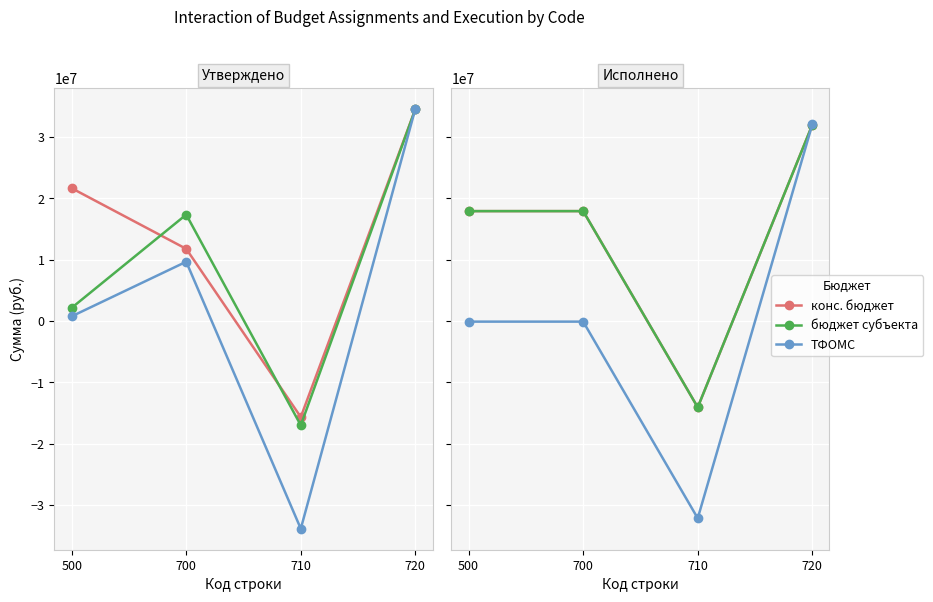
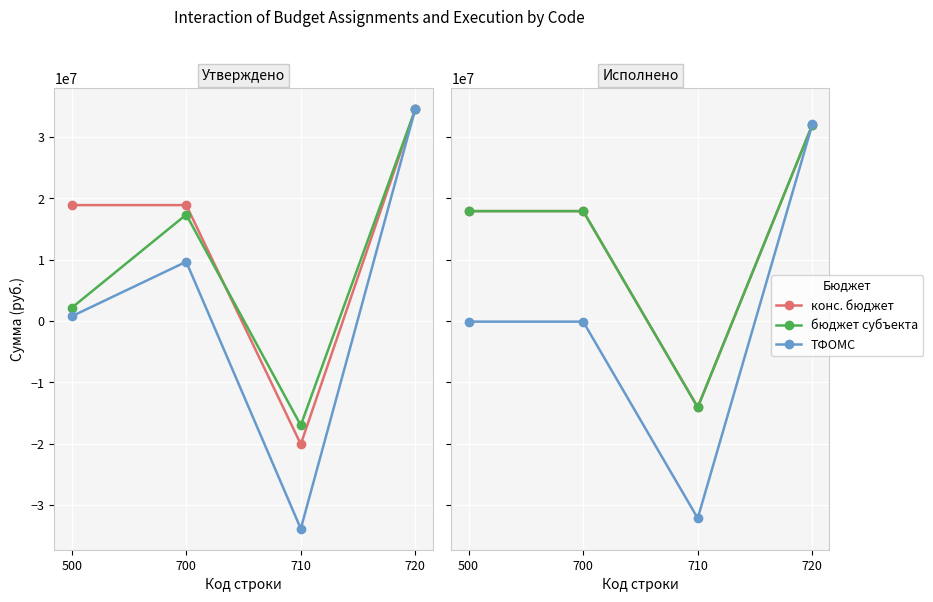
  {
    "Утверждено": {
      "конс. бюджет": {
-       "500": 22000000,
-       "700": 12000000,
-       "710": -16000000
+       "500": 19000000,
+       "700": 19000000,
+       "710": -20000000
      },
      "бюджет субъекта": {
        "500": 2000000,
        "700": 17000000,
        "710": -17000000
      },
      "ТФОМС": {
        "500": 1000000,
        "700": 10000000,
        "710": -34000000
      }
    }
  }
